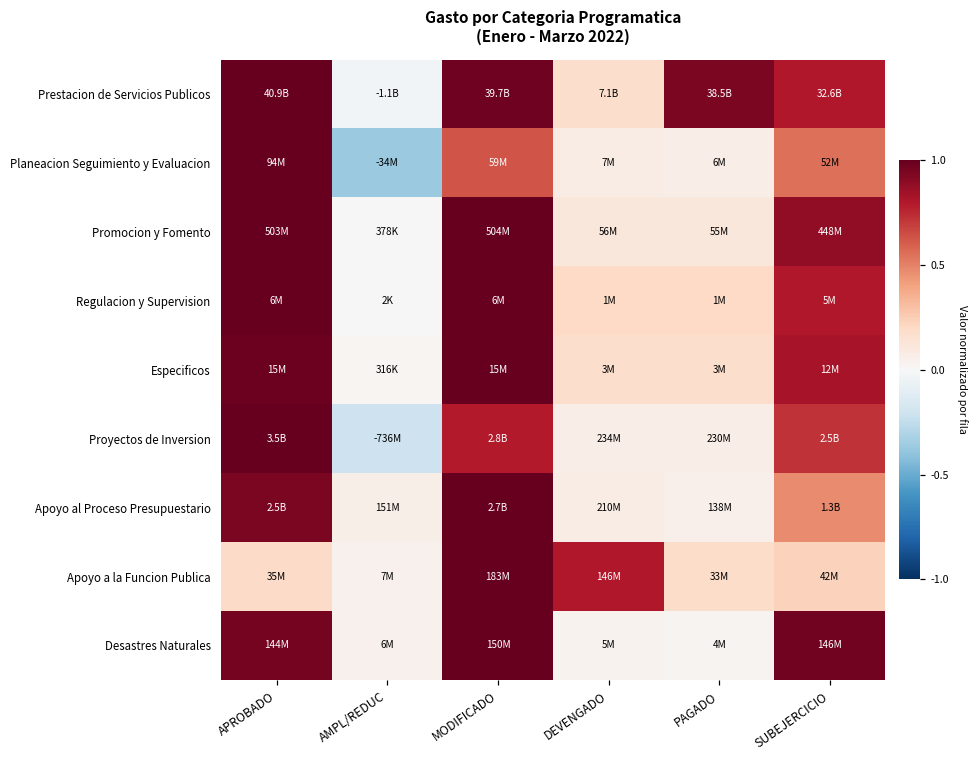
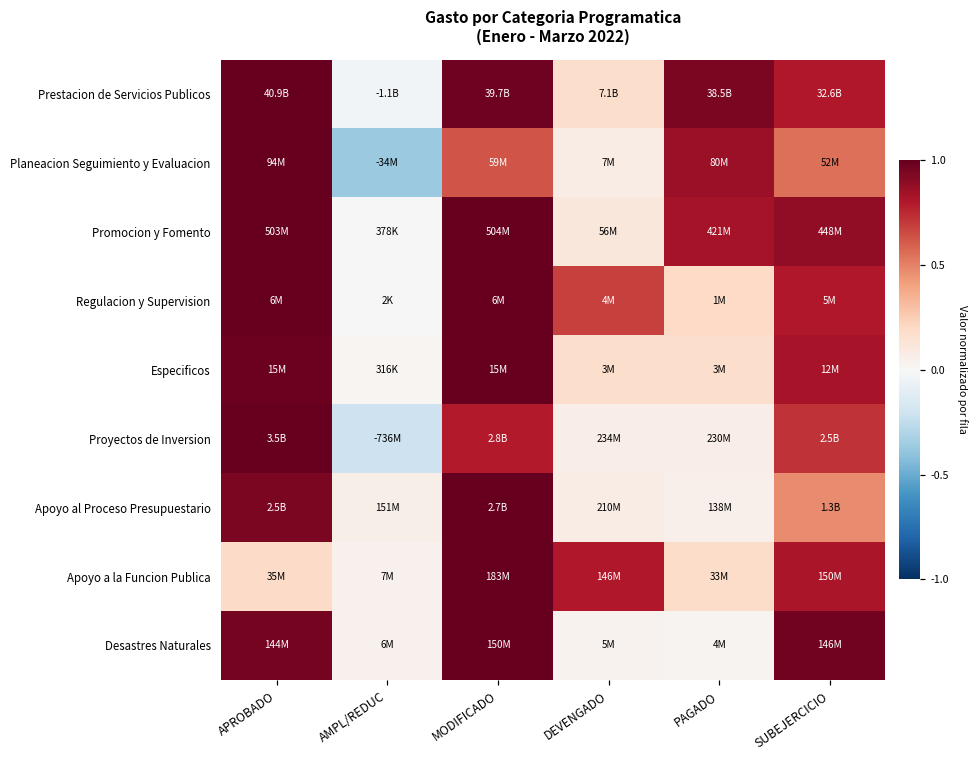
  {
    "Prestacion de Servicios Publicos": {
      "APROBADO": "40.9B",
      "AMPL/REDUC": "-1.1B",
      "MODIFICADO": "39.7B",
      "DEVENGADO": "7.1B",
      "PAGADO": "38.5B",
      "SUBEJERCICIO": "32.6B"
    },
    "Planeacion Seguimiento y Evaluacion": {
      "APROBADO": "94M",
      "AMPL/REDUC": "-34M",
      "MODIFICADO": "59M",
      "DEVENGADO": "7M",
-     "PAGADO": "6M",
+     "PAGADO": "80M",
      "SUBEJERCICIO": "52M"
    },
    "Promocion y Fomento": {
      "APROBADO": "503M",
      "AMPL/REDUC": "378K",
      "MODIFICADO": "504M",
      "DEVENGADO": "56M",
-     "PAGADO": "55M",
+     "PAGADO": "421M",
      "SUBEJERCICIO": "448M"
    },
    "Regulacion y Supervision": {
      "APROBADO": "6M",
      "AMPL/REDUC": "2K",
      "MODIFICADO": "6M",
-     "DEVENGADO": "1M",
+     "DEVENGADO": "4M",
      "PAGADO": "1M",
      "SUBEJERCICIO": "5M"
    },
    "Especificos": {
      "APROBADO": "15M",
      "AMPL/REDUC": "316K",
      "MODIFICADO": "15M",
      "DEVENGADO": "3M",
      "PAGADO": "3M",
      "SUBEJERCICIO": "12M"
    },
    "Proyectos de Inversion": {
      "APROBADO": "3.5B",
      "AMPL/REDUC": "-736M",
      "MODIFICADO": "2.8B",
      "DEVENGADO": "234M",
      "PAGADO": "230M",
      "SUBEJERCICIO": "2.5B"
    },
    "Apoyo al Proceso Presupuestario": {
      "APROBADO": "2.5B",
      "AMPL/REDUC": "151M",
      "MODIFICADO": "2.7B",
      "DEVENGADO": "210M",
      "PAGADO": "138M",
      "SUBEJERCICIO": "1.3B"
    },
    "Apoyo a la Funcion Publica": {
      "APROBADO": "35M",
      "AMPL/REDUC": "7M",
      "MODIFICADO": "183M",
      "DEVENGADO": "146M",
      "PAGADO": "33M",
-     "SUBEJERCICIO": "42M"
+     "SUBEJERCICIO": "150M"
    },
    "Desastres Naturales": {
      "APROBADO": "144M",
      "AMPL/REDUC": "6M",
      "MODIFICADO": "150M",
      "DEVENGADO": "5M",
      "PAGADO": "4M",
      "SUBEJERCICIO": "146M"
    }
  }
